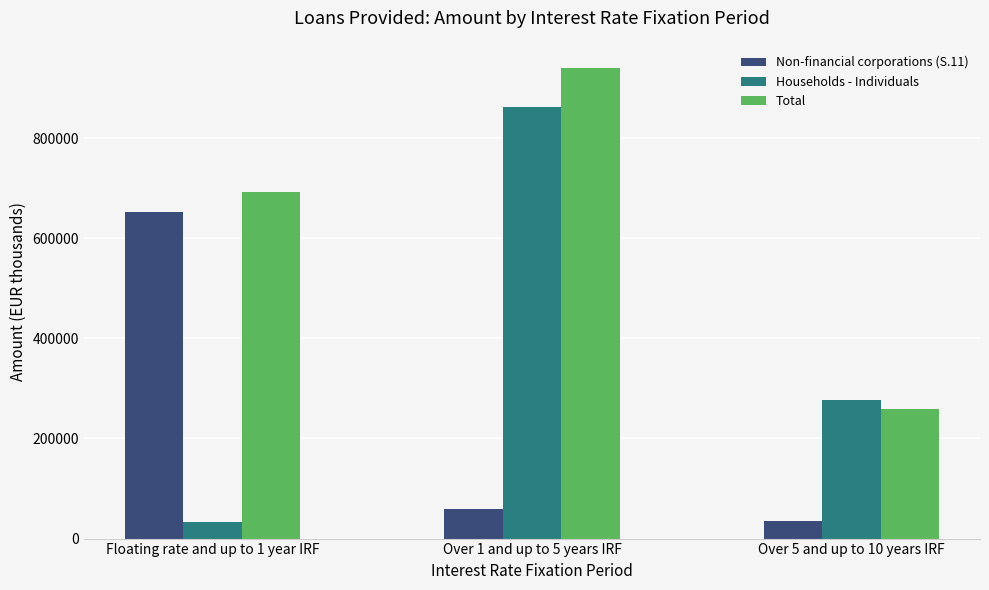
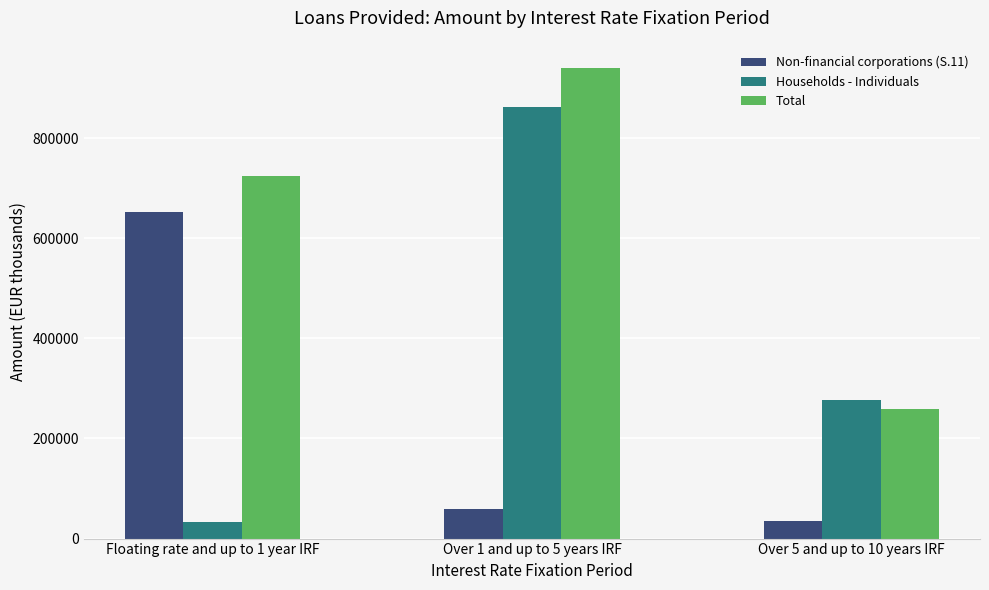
  {
    "Total": {
-     "Floating rate and up to 1 year IRF": 690000,
+     "Floating rate and up to 1 year IRF": 720000,
      "Over 1 and up to 5 years IRF": 940000,
      "Over 5 and up to 10 years IRF": 260000
    }
  }
